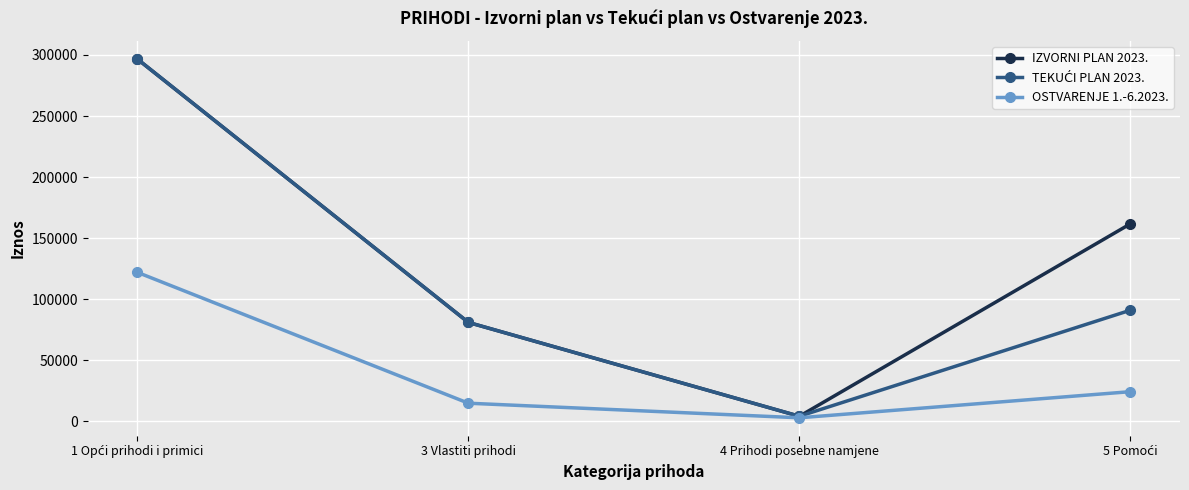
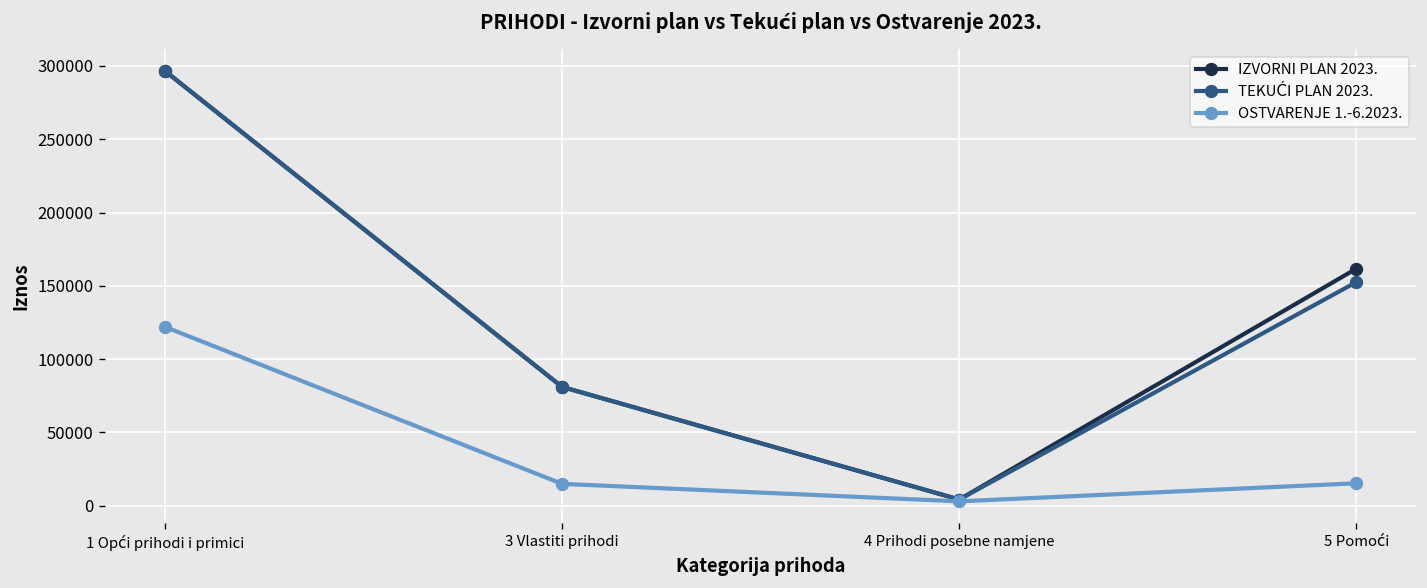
  {
    "IZVORNI PLAN 2023.": {
      "5 Pomoći": 162000
    },
    "TEKUĆI PLAN 2023.": {
-     "5 Pomoći": 91000
+     "5 Pomoći": 153000
    },
    "OSTVARENJE 1.-6.2023.": {
      "1 Opći prihodi i primici": 122000,
      "3 Vlastiti prihodi": 15000,
-     "5 Pomoći": 24000
+     "5 Pomoći": 15000
    }
  }
